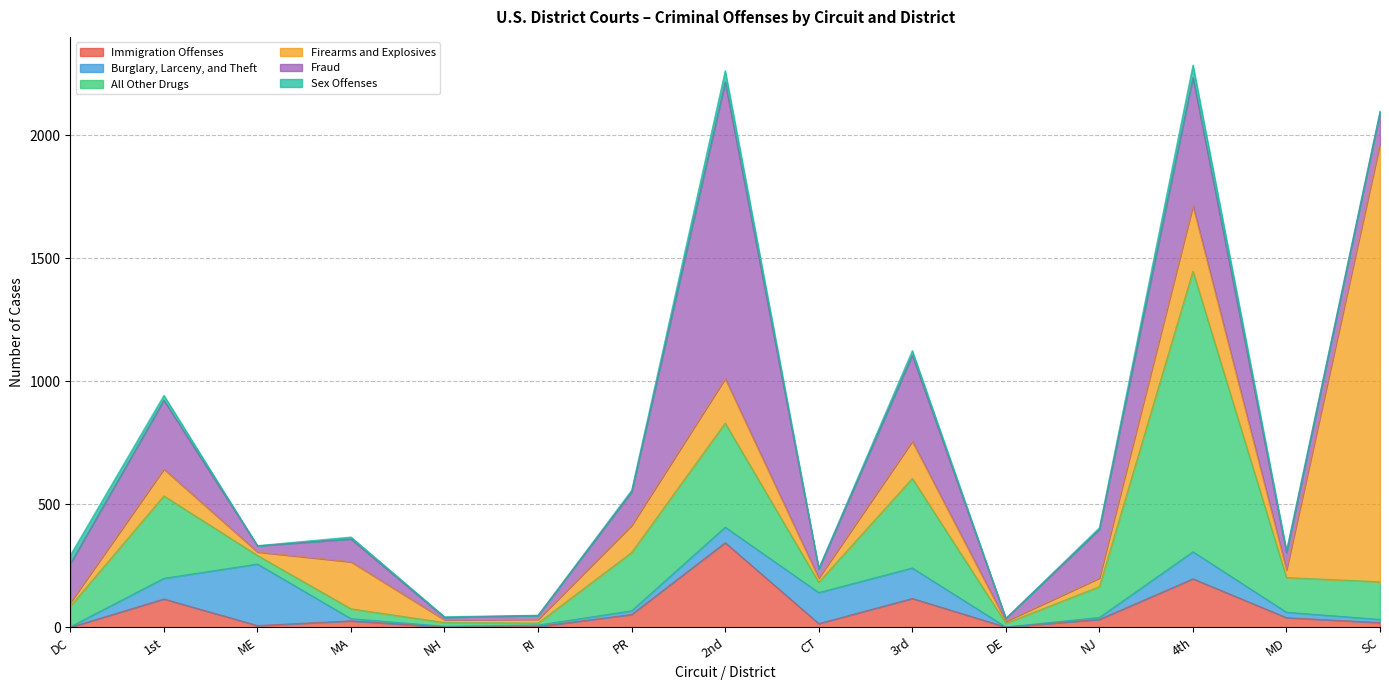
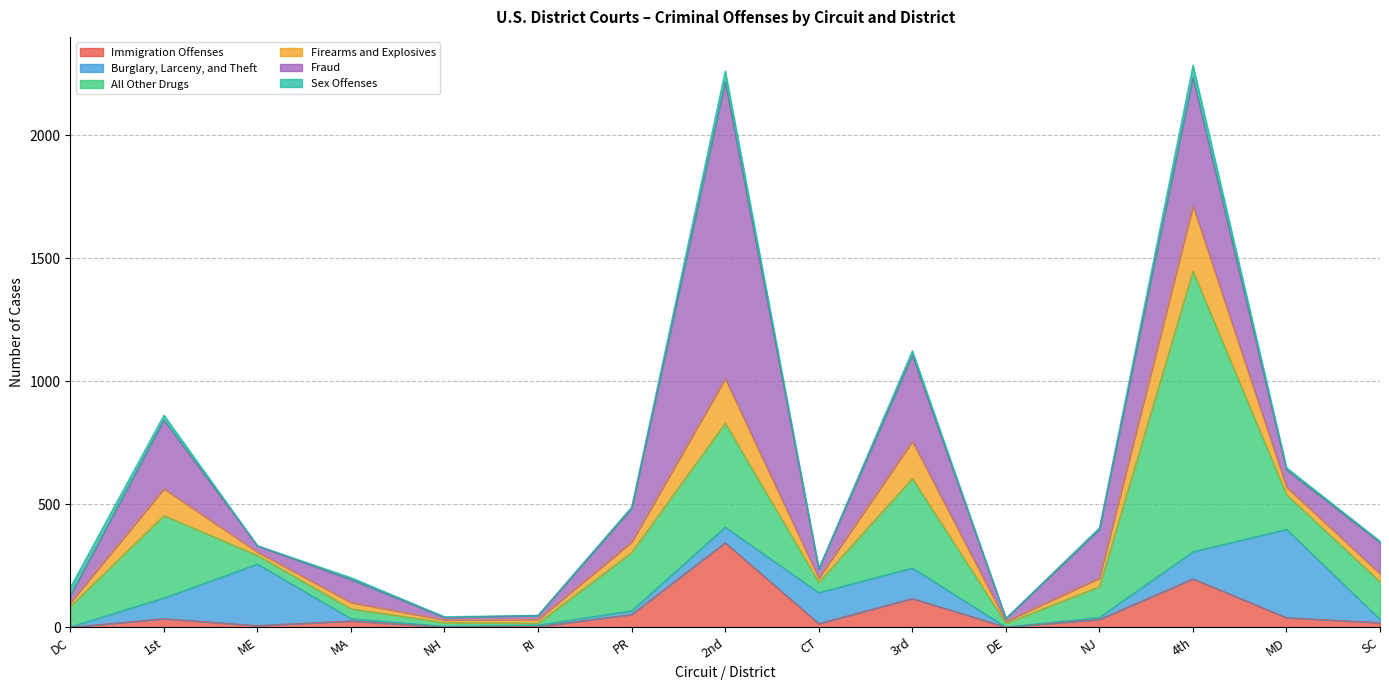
  {
    "Immigration Offenses": {
-     "1st": 120,
+     "1st": 40,
      "ME": 10,
      "PR": 50,
      "2nd": 340,
      "CT": 20,
      "3rd": 120,
      "4th": 200,
      "MD": 40,
      "SC": 20
    },
    "Burglary, Larceny, and Theft": {
      "1st": 80,
      "ME": 250,
      "PR": 20,
      "2nd": 60,
      "CT": 130,
      "3rd": 120,
      "4th": 110,
-     "MD": 20,
+     "MD": 360,
      "SC": 10
    },
    "Firearms and Explosives": {
      "DC": 20,
      "1st": 110,
      "ME": 10,
-     "MA": 190,
+     "MA": 30,
      "RI": 20,
-     "PR": 110,
+     "PR": 40,
      "2nd": 180,
      "CT": 20,
      "3rd": 150,
      "NJ": 40,
      "4th": 270,
      "MD": 30,
-     "SC": 1780
+     "SC": 30
    },
    "Fraud": {
-     "DC": 160,
+     "DC": 30,
      "1st": 280,
      "2nd": 1210,
      "3rd": 350,
      "4th": 520
    }
  }
